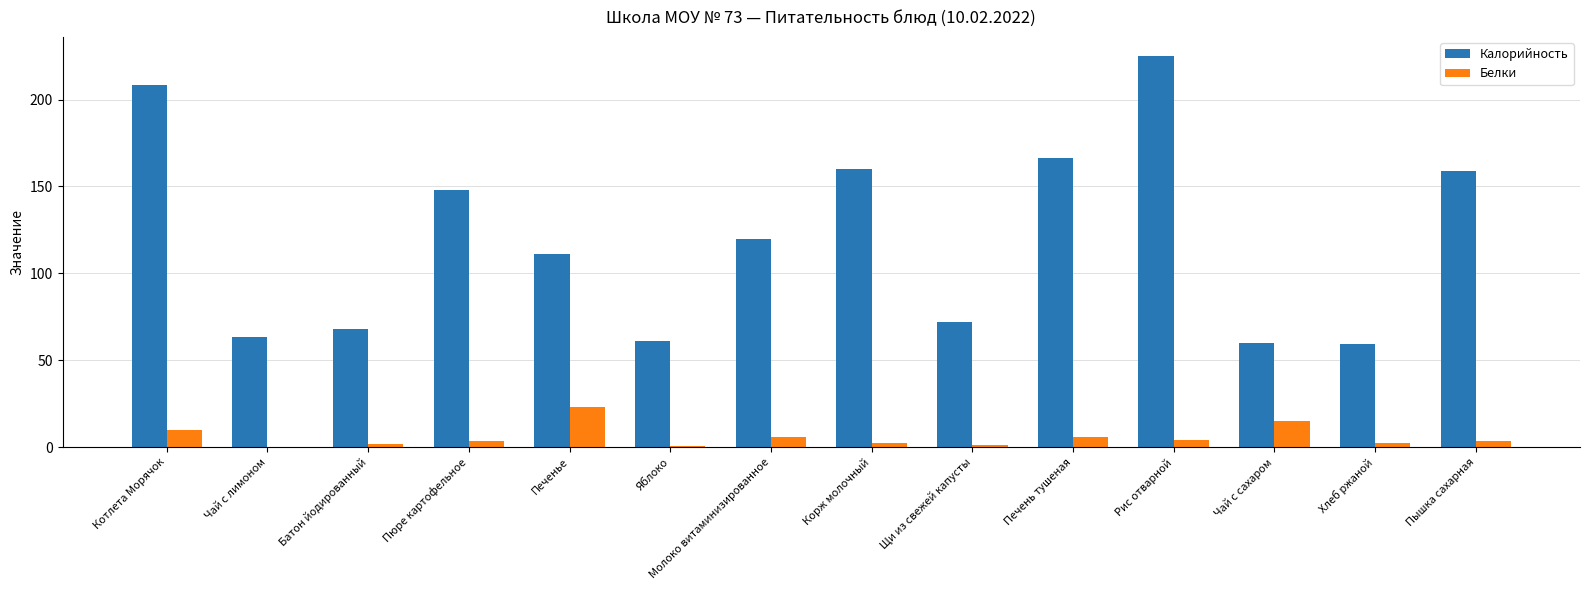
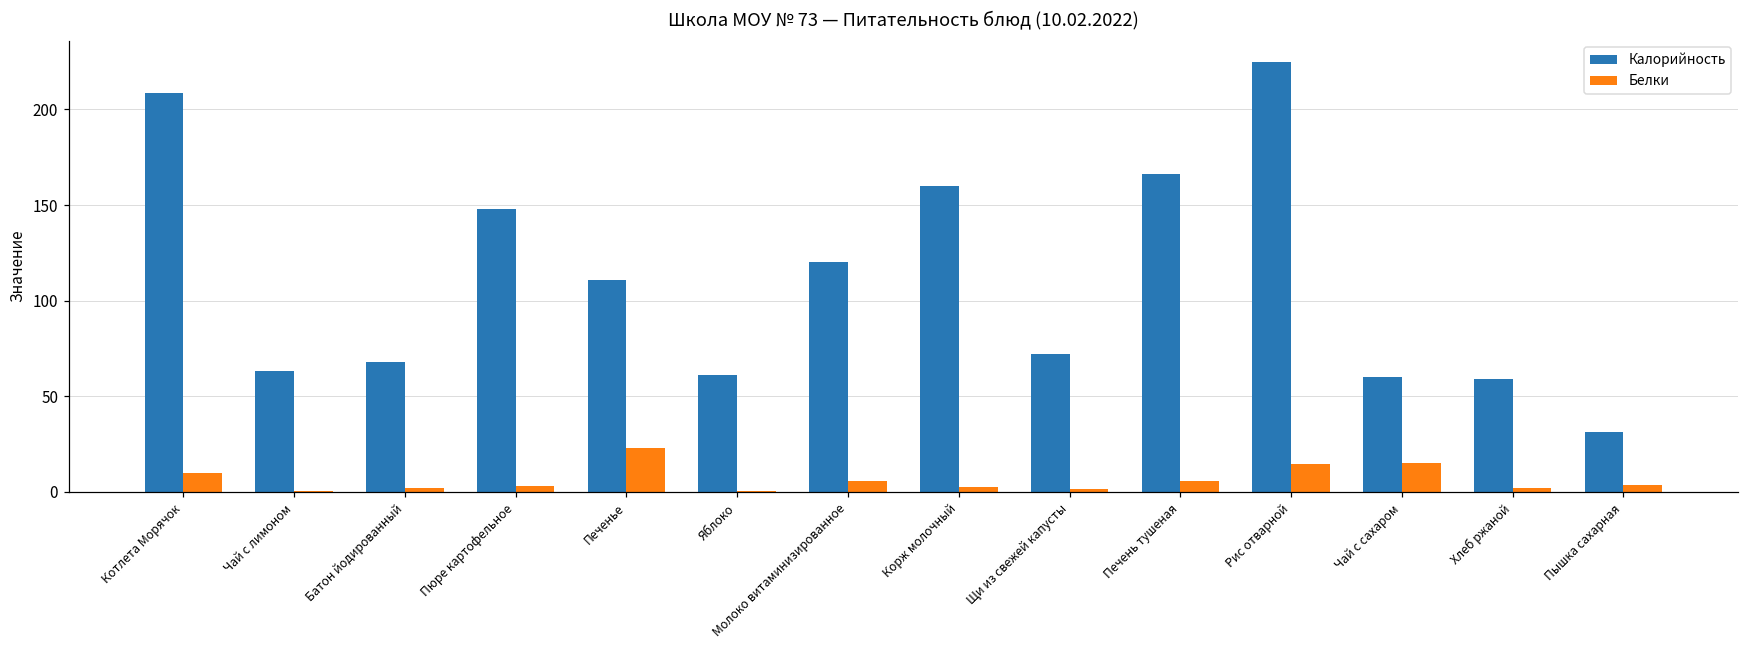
  {
    "Калорийность": {
      "Котлета Морячок": 209,
      "Чай с лимоном": 63,
      "Батон йодированный": 68,
      "Пюре картофельное": 148,
      "Печенье": 111,
      "Яблоко": 61,
      "Молоко витаминизированное": 120,
      "Корж молочный": 160,
      "Щи из свежей капусты": 72,
      "Печень тушеная": 166,
      "Рис отварной": 225,
      "Чай с сахаром": 60,
      "Хлеб ржаной": 59,
-     "Пышка сахарная": 159
+     "Пышка сахарная": 32
    },
    "Белки": {
      "Котлета Морячок": 10,
      "Батон йодированный": 2,
      "Пюре картофельное": 3,
      "Печенье": 23,
      "Молоко витаминизированное": 6,
      "Корж молочный": 3,
      "Печень тушеная": 6,
-     "Рис отварной": 4,
+     "Рис отварной": 15,
      "Чай с сахаром": 15,
      "Хлеб ржаной": 2,
      "Пышка сахарная": 4
    }
  }
